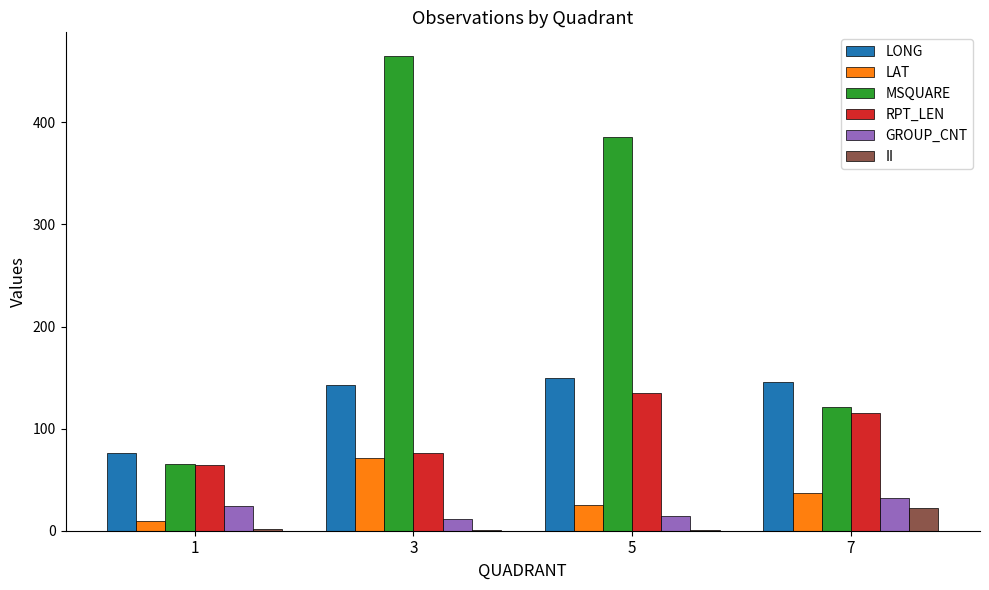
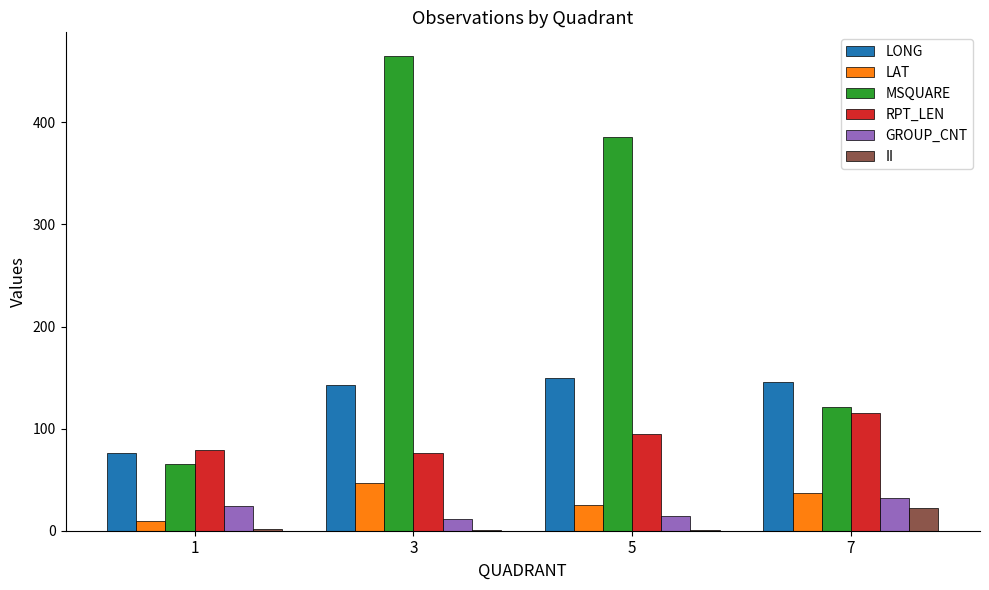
  {
    "LONG": {
      "1": 76,
      "3": 143,
      "5": 149,
      "7": 146
    },
    "LAT": {
      "1": 10,
-     "3": 71,
+     "3": 47,
      "5": 25,
      "7": 37
    },
    "MSQUARE": {
      "1": 65,
      "3": 465,
      "5": 386,
      "7": 121
    },
    "RPT_LEN": {
-     "1": 64,
+     "1": 79,
      "3": 76,
-     "5": 135,
+     "5": 95,
      "7": 115
    },
    "GROUP_CNT": {
      "1": 24,
      "3": 11,
      "5": 14,
      "7": 32
    },
    "II": {
      "7": 22
    }
  }
